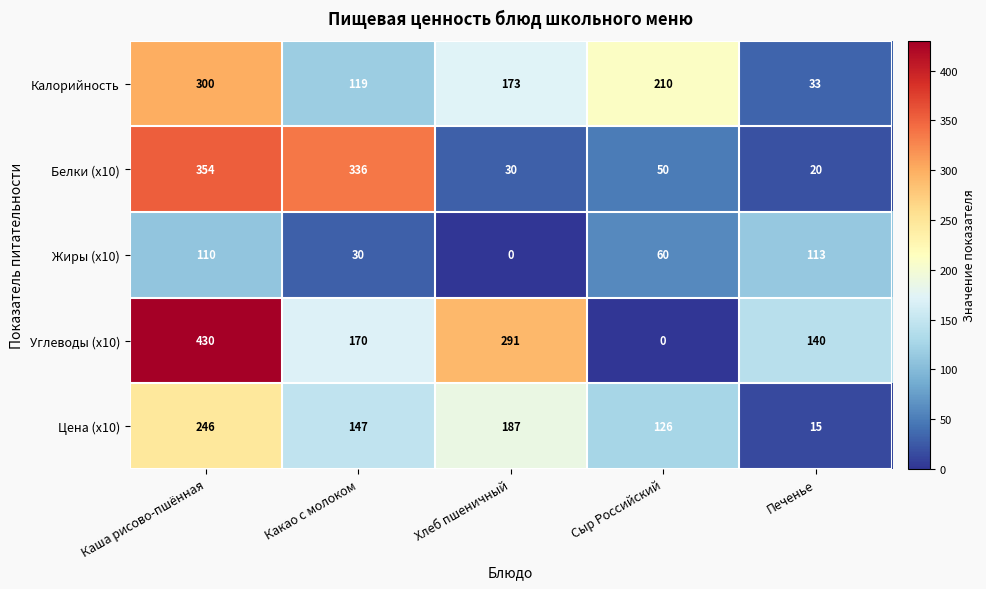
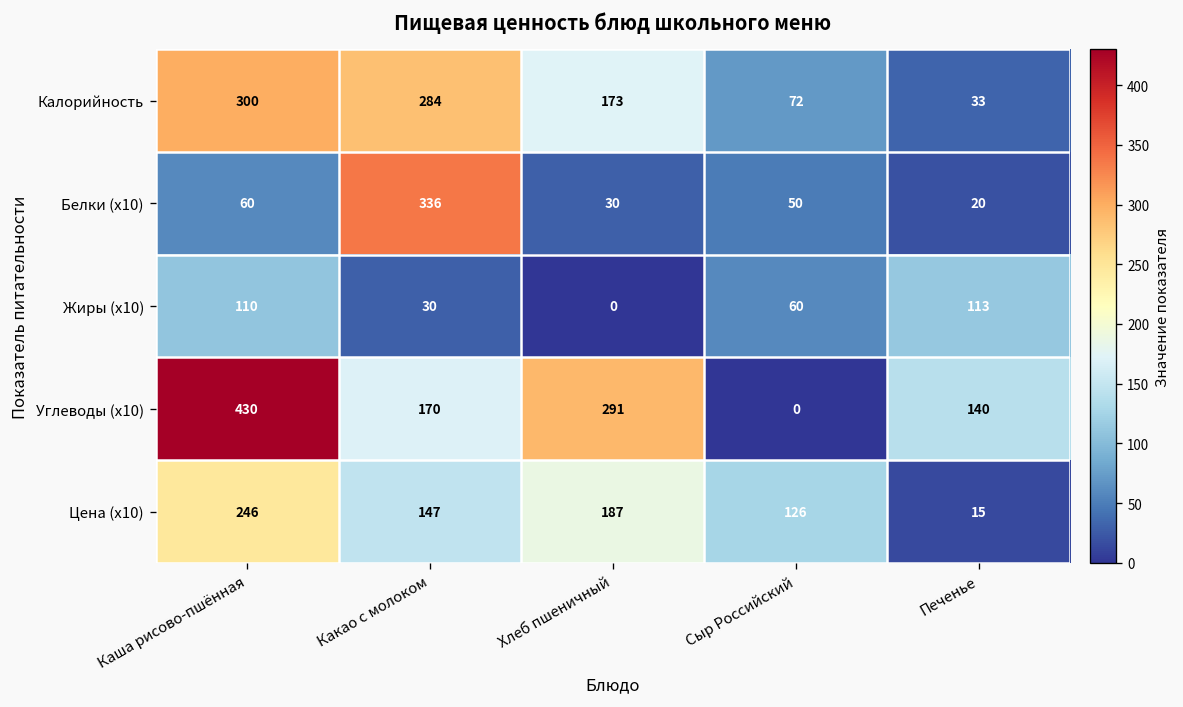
  {
    "Калорийность": {
      "Каша рисово-пшённая": 300,
-     "Какао с молоком": 119,
+     "Какао с молоком": 284,
      "Хлеб пшеничный": 173,
-     "Сыр Российский": 210,
+     "Сыр Российский": 72,
      "Печенье": 33
    },
    "Белки (x10)": {
-     "Каша рисово-пшённая": 354,
+     "Каша рисово-пшённая": 60,
      "Какао с молоком": 336,
      "Хлеб пшеничный": 30,
      "Сыр Российский": 50,
      "Печенье": 20
    },
    "Жиры (x10)": {
      "Каша рисово-пшённая": 110,
      "Какао с молоком": 30,
      "Хлеб пшеничный": 0,
      "Сыр Российский": 60,
      "Печенье": 113
    },
    "Углеводы (x10)": {
      "Каша рисово-пшённая": 430,
      "Какао с молоком": 170,
      "Хлеб пшеничный": 291,
      "Сыр Российский": 0,
      "Печенье": 140
    },
    "Цена (x10)": {
      "Каша рисово-пшённая": 246,
      "Какао с молоком": 147,
      "Хлеб пшеничный": 187,
      "Сыр Российский": 126,
      "Печенье": 15
    }
  }
